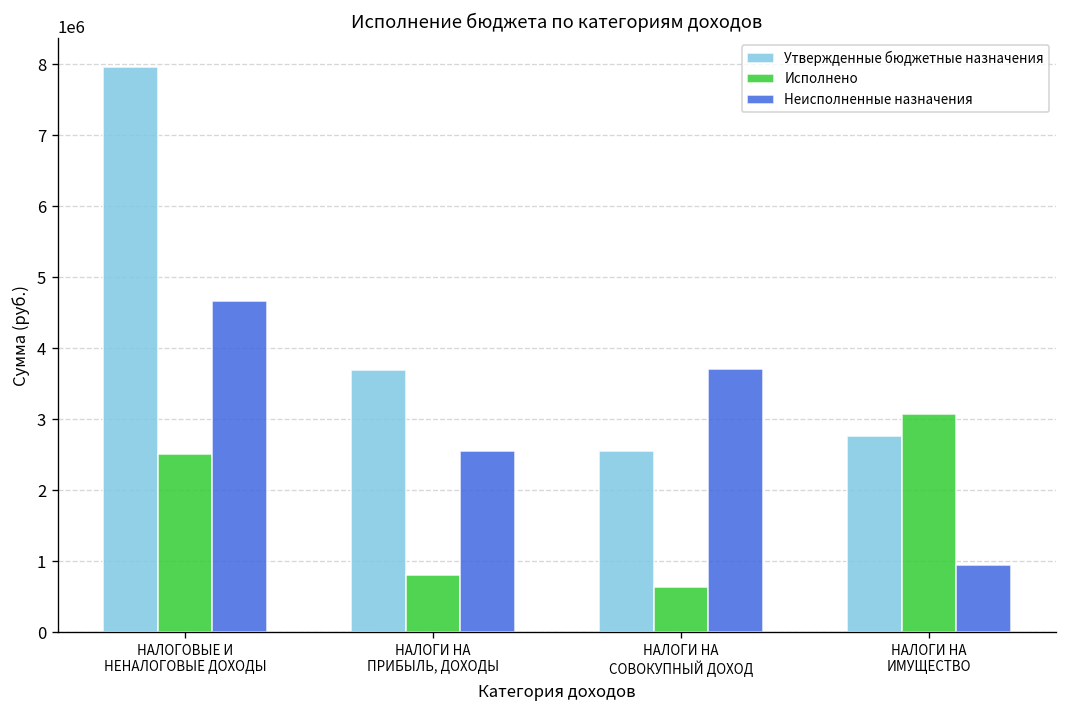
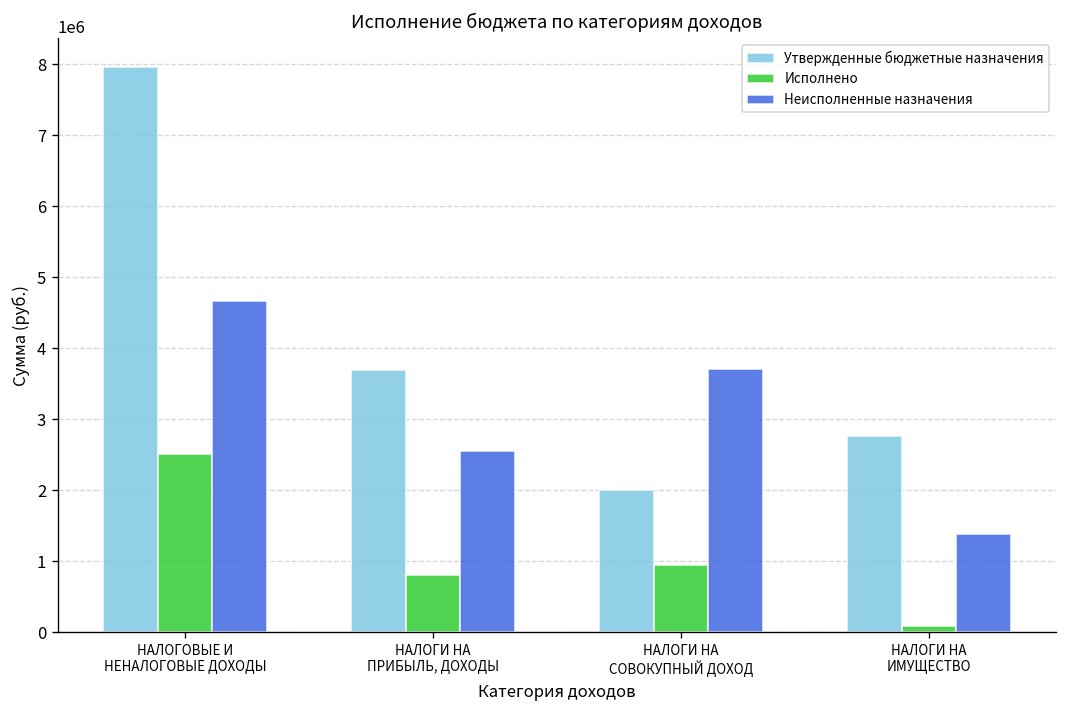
  {
    "Утвержденные бюджетные назначения": {
      "НАЛОГОВЫЕ И НЕНАЛОГОВЫЕ ДОХОДЫ": 8000000,
      "НАЛОГИ НА ПРИБЫЛЬ, ДОХОДЫ": 3700000,
-     "НАЛОГИ НА СОВОКУПНЫЙ ДОХОД": 2600000,
+     "НАЛОГИ НА СОВОКУПНЫЙ ДОХОД": 2000000,
      "НАЛОГИ НА ИМУЩЕСТВО": 2800000
    },
    "Исполнено": {
      "НАЛОГОВЫЕ И НЕНАЛОГОВЫЕ ДОХОДЫ": 2500000,
      "НАЛОГИ НА ПРИБЫЛЬ, ДОХОДЫ": 800000,
-     "НАЛОГИ НА СОВОКУПНЫЙ ДОХОД": 600000,
-     "НАЛОГИ НА ИМУЩЕСТВО": 3100000
+     "НАЛОГИ НА СОВОКУПНЫЙ ДОХОД": 900000,
+     "НАЛОГИ НА ИМУЩЕСТВО": 100000
    },
    "Неисполненные назначения": {
      "НАЛОГОВЫЕ И НЕНАЛОГОВЫЕ ДОХОДЫ": 4700000,
      "НАЛОГИ НА ПРИБЫЛЬ, ДОХОДЫ": 2600000,
      "НАЛОГИ НА СОВОКУПНЫЙ ДОХОД": 3700000,
-     "НАЛОГИ НА ИМУЩЕСТВО": 900000
+     "НАЛОГИ НА ИМУЩЕСТВО": 1400000
    }
  }
